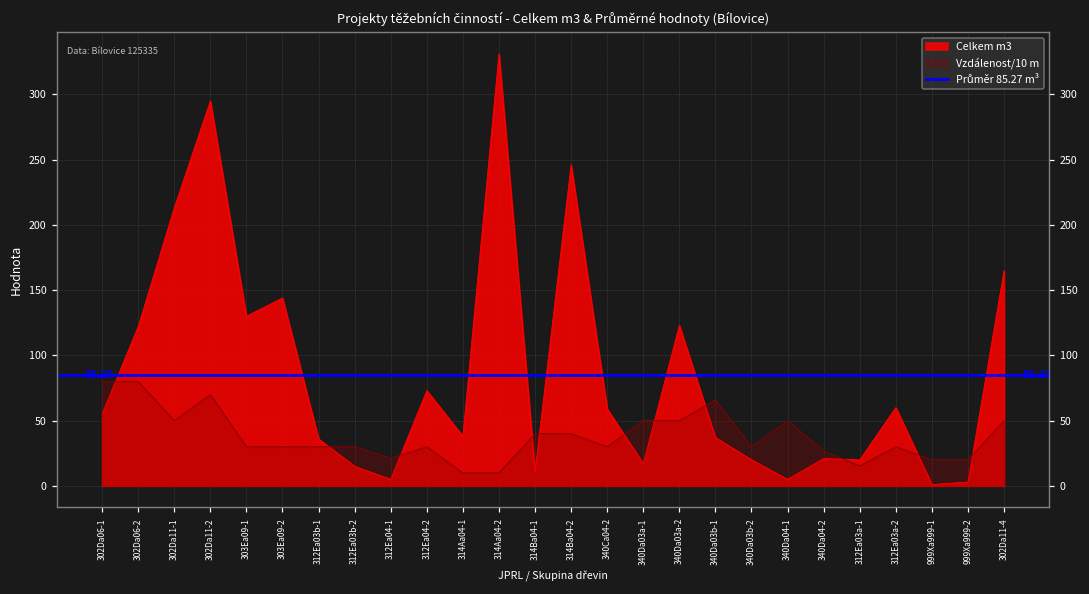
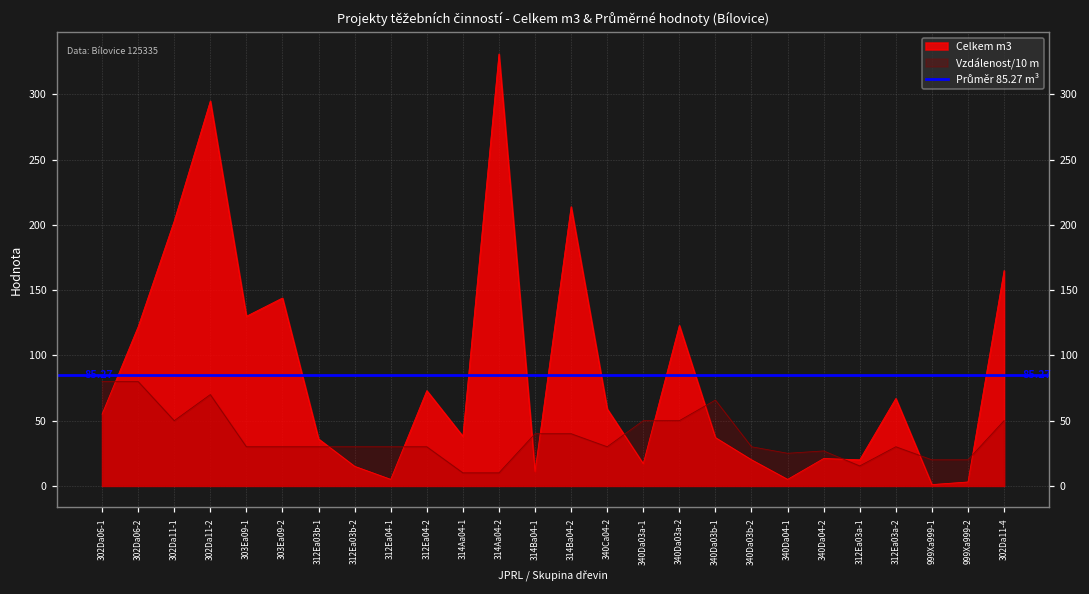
  {
    "Celkem m3": {
      "302Da06-1": 55,
      "302Da06-2": 122,
-     "302Da11-1": 213,
+     "302Da11-1": 203,
      "302Da11-2": 295,
      "303Ea09-1": 130,
      "303Ea09-2": 144,
      "312Ea03b-1": 36,
      "312Ea03b-2": 15,
      "312Ea04-1": 5,
      "312Ea04-2": 73,
      "314Aa04-1": 38,
      "314Aa04-2": 331,
      "314Ba04-1": 11,
-     "314Ba04-2": 246,
+     "314Ba04-2": 214,
      "340Ca04-2": 59,
      "340Da03a-1": 17,
      "340Da03a-2": 123,
      "340Da03b-1": 37,
      "340Da03b-2": 20,
      "340Da04-1": 5,
      "340Da04-2": 21,
      "312Ea03a-1": 20,
-     "312Ea03a-2": 60,
+     "312Ea03a-2": 67,
      "999Xa999-1": 1,
      "999Xa999-2": 3,
      "302Da11-4": 165
    },
    "Vzdálenost/10 m": {
      "302Da06-2": 80,
      "302Da11-1": 50,
      "302Da11-2": 70,
      "303Ea09-1": 30,
      "303Ea09-2": 30,
      "312Ea03b-1": 30,
      "312Ea03b-2": 30,
-     "312Ea04-1": 21,
+     "312Ea04-1": 30,
      "312Ea04-2": 30,
      "314Aa04-1": 10,
      "314Aa04-2": 10,
      "314Ba04-1": 40,
      "314Ba04-2": 40,
      "340Ca04-2": 30,
      "340Da03a-1": 50,
      "340Da03a-2": 50,
      "340Da03b-1": 66,
      "340Da03b-2": 30,
-     "340Da04-1": 50,
+     "340Da04-1": 25,
      "340Da04-2": 27,
      "312Ea03a-1": 15,
      "312Ea03a-2": 30,
      "999Xa999-1": 20,
      "999Xa999-2": 20,
      "302Da11-4": 50
    }
  }
